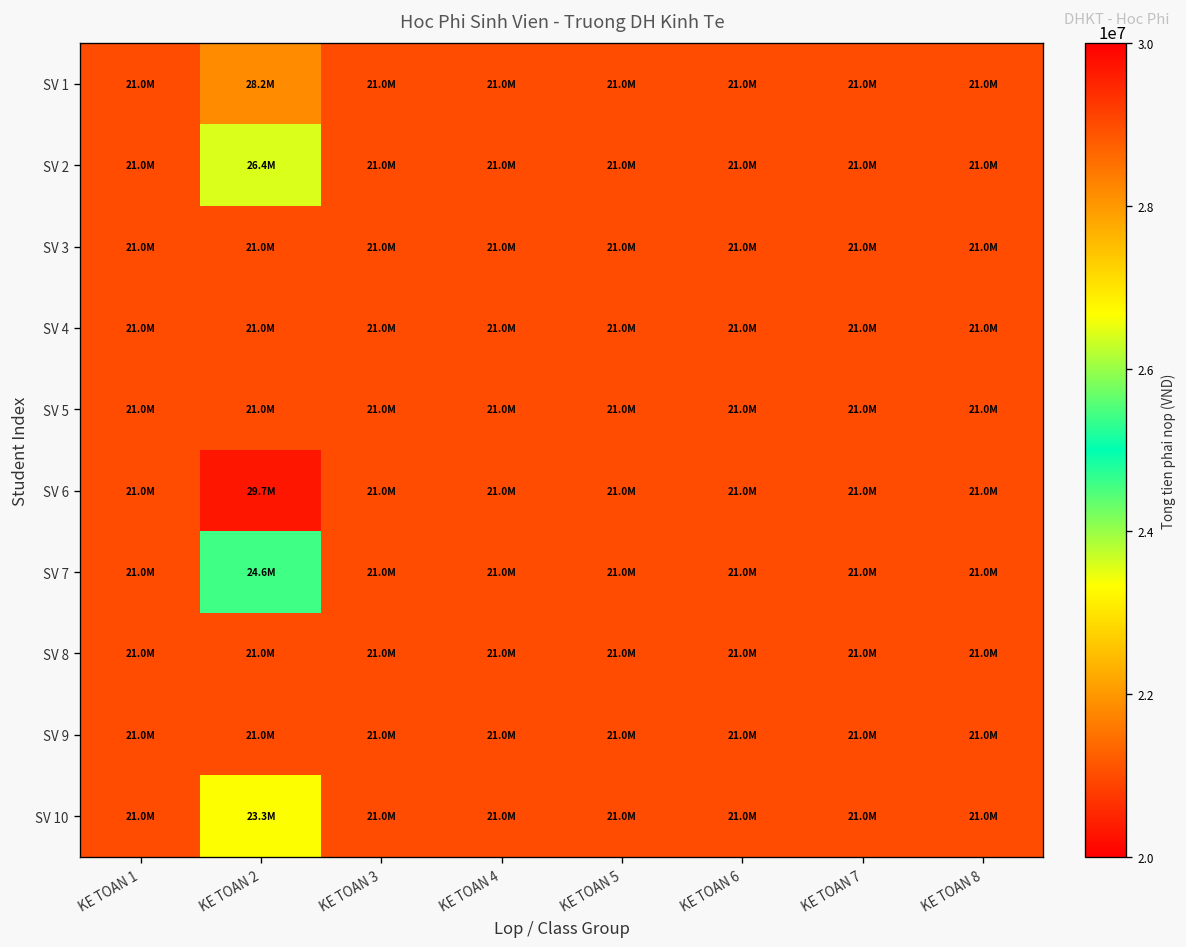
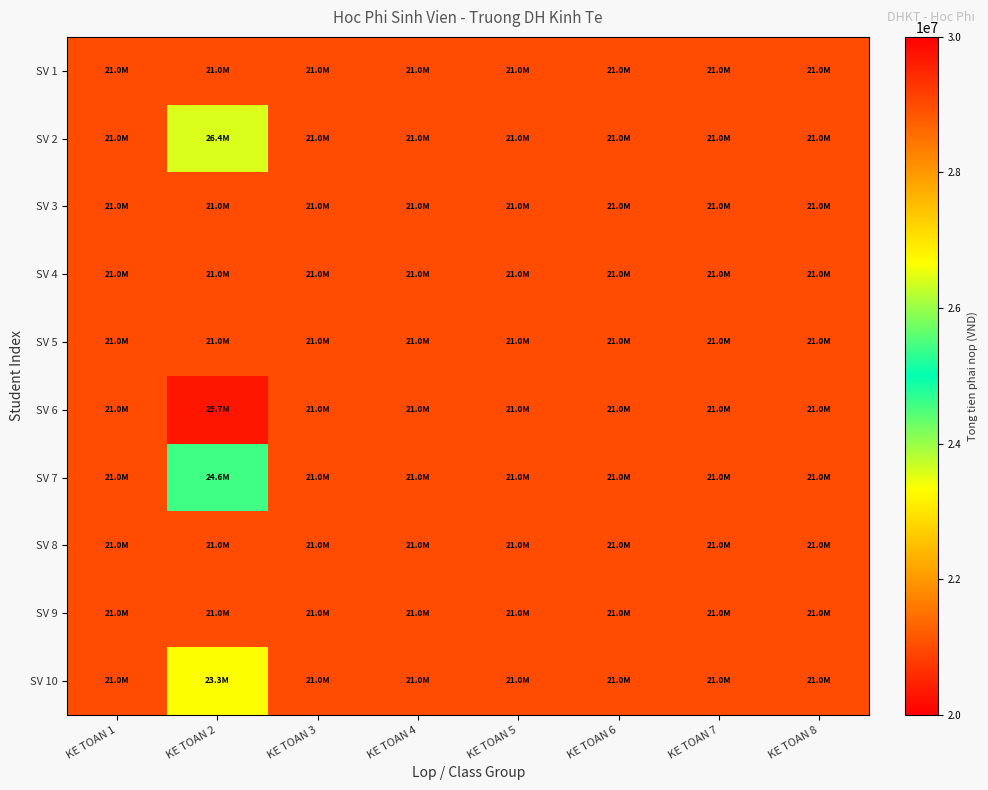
  {
    "SV 1": {
      "KE TOAN 1": "21.0M",
-     "KE TOAN 2": "28.2M",
+     "KE TOAN 2": "21.0M",
      "KE TOAN 3": "21.0M",
      "KE TOAN 4": "21.0M",
      "KE TOAN 5": "21.0M",
      "KE TOAN 6": "21.0M",
      "KE TOAN 7": "21.0M",
      "KE TOAN 8": "21.0M"
    },
    "SV 2": {
      "KE TOAN 1": "21.0M",
      "KE TOAN 2": "26.4M",
      "KE TOAN 3": "21.0M",
      "KE TOAN 4": "21.0M",
      "KE TOAN 5": "21.0M",
      "KE TOAN 6": "21.0M",
      "KE TOAN 7": "21.0M",
      "KE TOAN 8": "21.0M"
    },
    "SV 3": {
      "KE TOAN 1": "21.0M",
      "KE TOAN 2": "21.0M",
      "KE TOAN 3": "21.0M",
      "KE TOAN 4": "21.0M",
      "KE TOAN 5": "21.0M",
      "KE TOAN 6": "21.0M",
      "KE TOAN 7": "21.0M",
      "KE TOAN 8": "21.0M"
    },
    "SV 4": {
      "KE TOAN 1": "21.0M",
      "KE TOAN 2": "21.0M",
      "KE TOAN 3": "21.0M",
      "KE TOAN 4": "21.0M",
      "KE TOAN 5": "21.0M",
      "KE TOAN 6": "21.0M",
      "KE TOAN 7": "21.0M",
      "KE TOAN 8": "21.0M"
    },
    "SV 5": {
      "KE TOAN 1": "21.0M",
      "KE TOAN 2": "21.0M",
      "KE TOAN 3": "21.0M",
      "KE TOAN 4": "21.0M",
      "KE TOAN 5": "21.0M",
      "KE TOAN 6": "21.0M",
      "KE TOAN 7": "21.0M",
      "KE TOAN 8": "21.0M"
    },
    "SV 6": {
      "KE TOAN 1": "21.0M",
      "KE TOAN 2": "29.7M",
      "KE TOAN 3": "21.0M",
      "KE TOAN 4": "21.0M",
      "KE TOAN 5": "21.0M",
      "KE TOAN 6": "21.0M",
      "KE TOAN 7": "21.0M",
      "KE TOAN 8": "21.0M"
    },
    "SV 7": {
      "KE TOAN 1": "21.0M",
      "KE TOAN 2": "24.6M",
      "KE TOAN 3": "21.0M",
      "KE TOAN 4": "21.0M",
      "KE TOAN 5": "21.0M",
      "KE TOAN 6": "21.0M",
      "KE TOAN 7": "21.0M",
      "KE TOAN 8": "21.0M"
    },
    "SV 8": {
      "KE TOAN 1": "21.0M",
      "KE TOAN 2": "21.0M",
      "KE TOAN 3": "21.0M",
      "KE TOAN 4": "21.0M",
      "KE TOAN 5": "21.0M",
      "KE TOAN 6": "21.0M",
      "KE TOAN 7": "21.0M",
      "KE TOAN 8": "21.0M"
    },
    "SV 9": {
      "KE TOAN 1": "21.0M",
      "KE TOAN 2": "21.0M",
      "KE TOAN 3": "21.0M",
      "KE TOAN 4": "21.0M",
      "KE TOAN 5": "21.0M",
      "KE TOAN 6": "21.0M",
      "KE TOAN 7": "21.0M",
      "KE TOAN 8": "21.0M"
    },
    "SV 10": {
      "KE TOAN 1": "21.0M",
      "KE TOAN 2": "23.3M",
      "KE TOAN 3": "21.0M",
      "KE TOAN 4": "21.0M",
      "KE TOAN 5": "21.0M",
      "KE TOAN 6": "21.0M",
      "KE TOAN 7": "21.0M",
      "KE TOAN 8": "21.0M"
    }
  }
